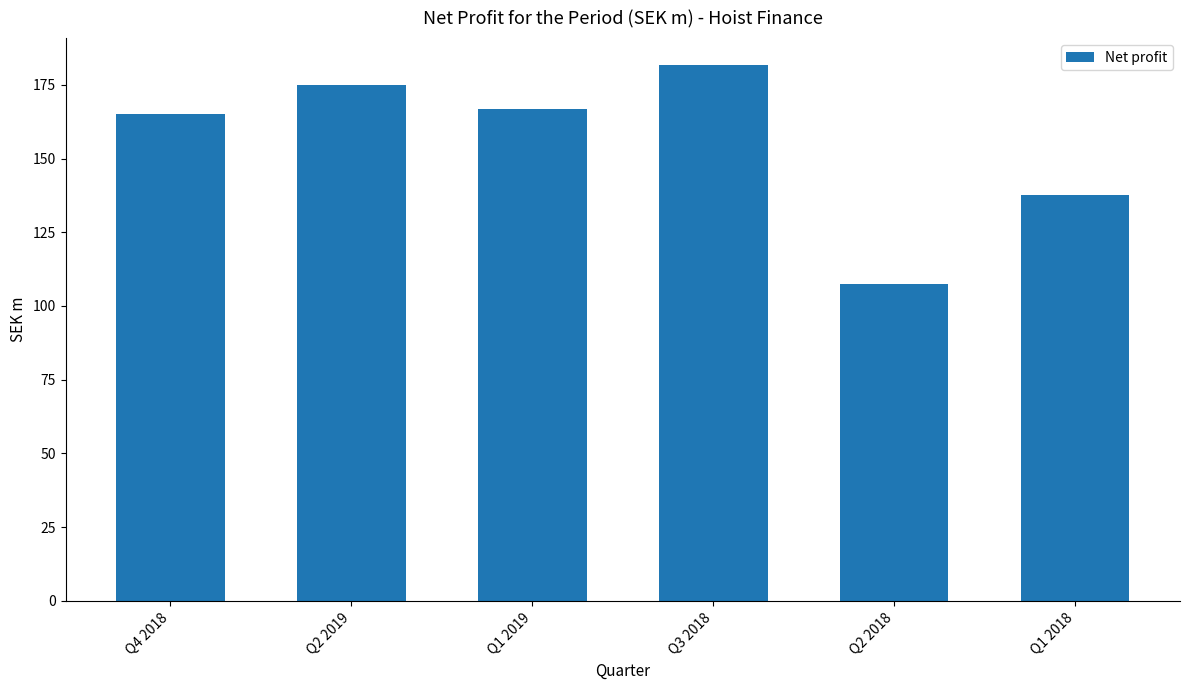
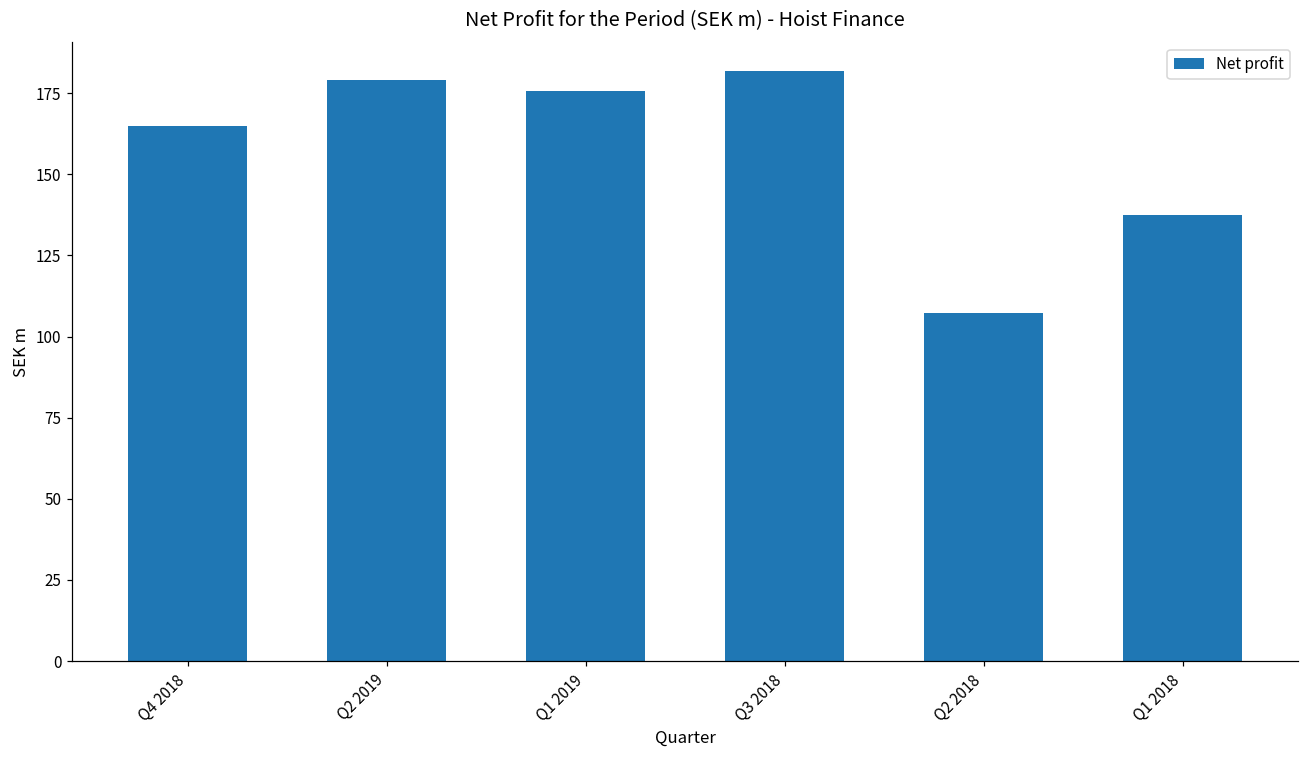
  {
    "Q4 2018": 165,
-   "Q2 2019": 175,
-   "Q1 2019": 167,
+   "Q2 2019": 179,
+   "Q1 2019": 176,
    "Q3 2018": 182,
    "Q2 2018": 107,
    "Q1 2018": 137
  }
